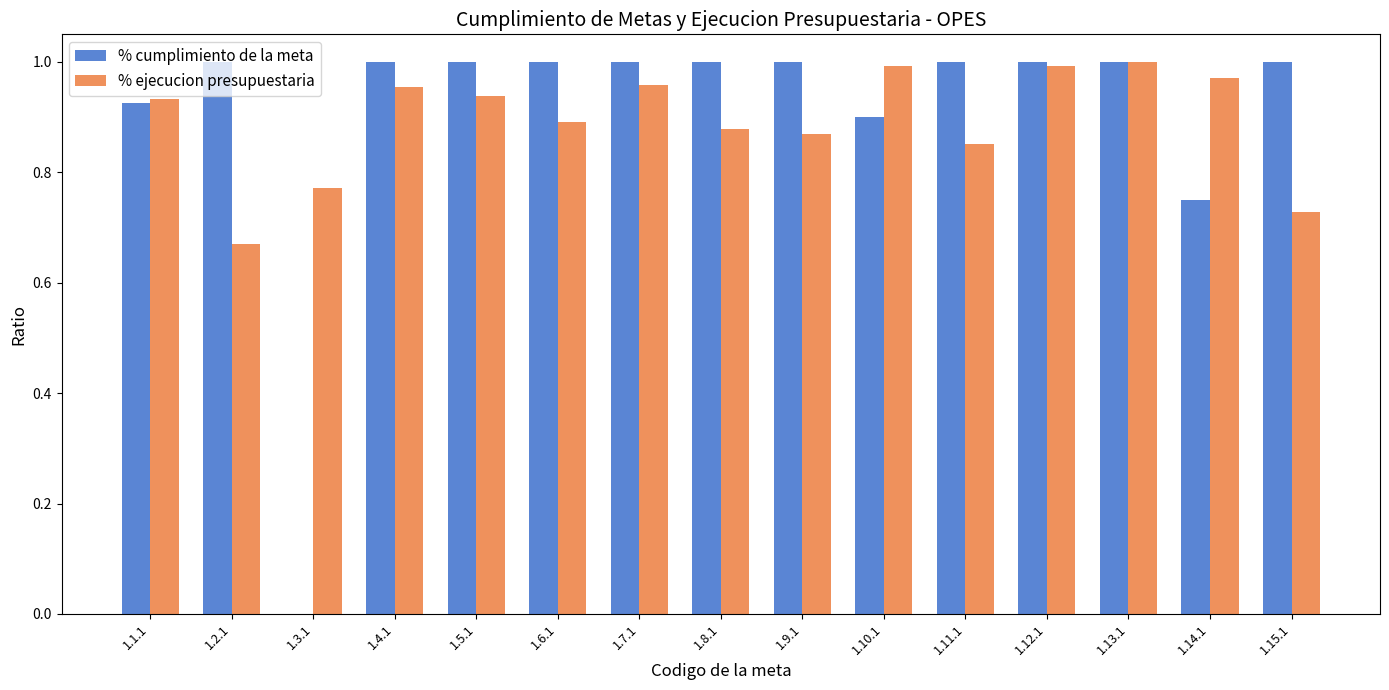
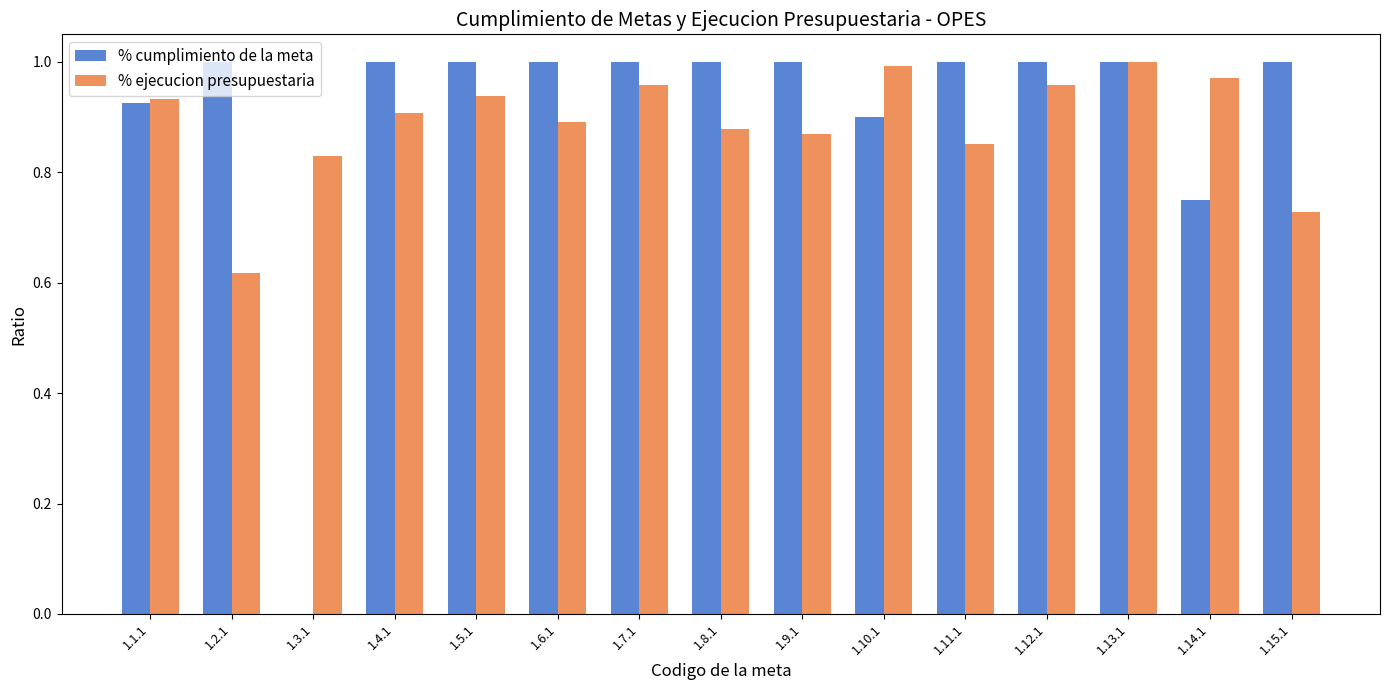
  {
    "% cumplimiento de la meta": {
      "1.1.1": 0.93,
      "1.3.1": 0.00,
      "1.4.1": 1.00,
      "1.5.1": 1.00,
      "1.6.1": 1.00,
      "1.7.1": 1.00,
      "1.8.1": 1.00,
      "1.9.1": 1.00,
      "1.10.1": 0.90,
      "1.11.1": 1.00,
      "1.12.1": 1.00,
      "1.13.1": 1.00,
      "1.14.1": 0.75,
      "1.15.1": 1.00
    },
    "% ejecucion presupuestaria": {
      "1.1.1": 0.93,
-     "1.2.1": 0.67,
-     "1.3.1": 0.77,
-     "1.4.1": 0.95,
+     "1.2.1": 0.62,
+     "1.3.1": 0.83,
+     "1.4.1": 0.91,
      "1.5.1": 0.94,
      "1.6.1": 0.89,
      "1.7.1": 0.96,
      "1.8.1": 0.88,
      "1.9.1": 0.87,
      "1.10.1": 0.99,
      "1.11.1": 0.85,
-     "1.12.1": 0.99,
+     "1.12.1": 0.96,
      "1.13.1": 1.00,
      "1.14.1": 0.97,
      "1.15.1": 0.73
    }
  }
